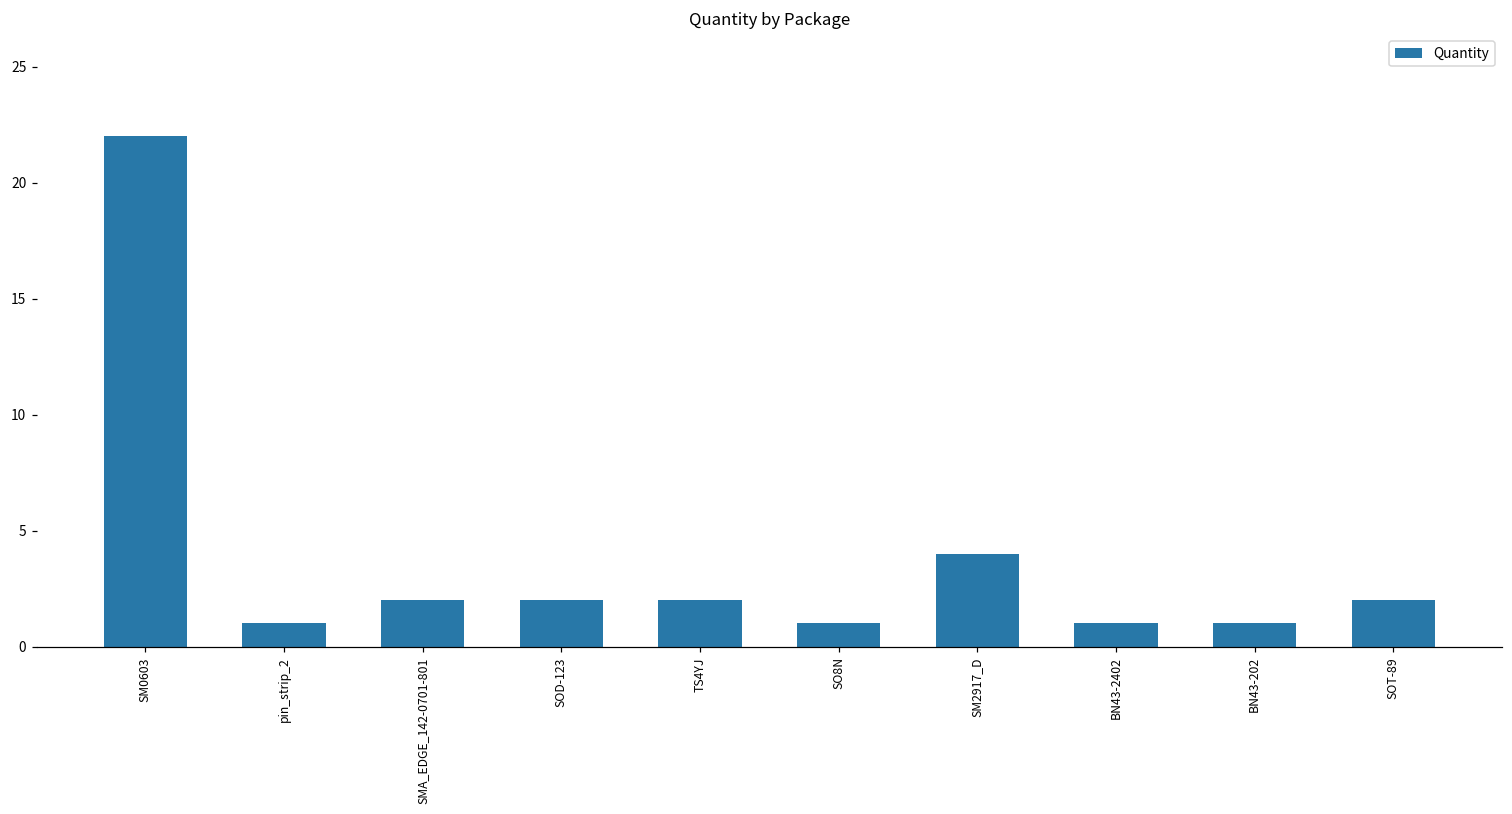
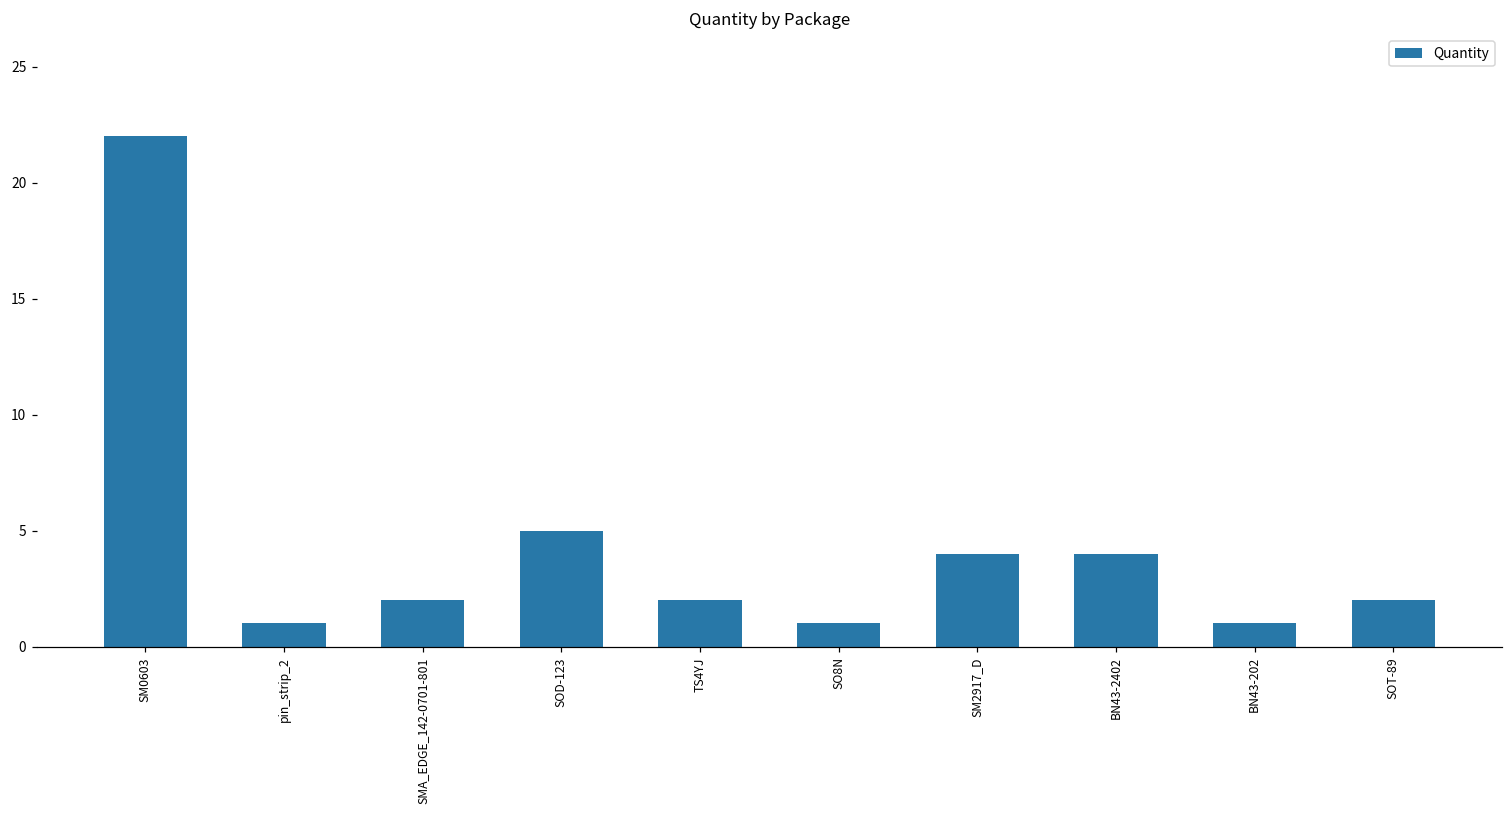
  {
    "SM0603": 22,
    "pin_strip_2": 1,
    "SMA_EDGE_142-0701-801": 2,
-   "SOD-123": 2,
+   "SOD-123": 5,
    "TS4YJ": 2,
    "SO8N": 1,
    "SM2917_D": 4,
-   "BN43-2402": 1,
+   "BN43-2402": 4,
    "BN43-202": 1,
    "SOT-89": 2
  }
